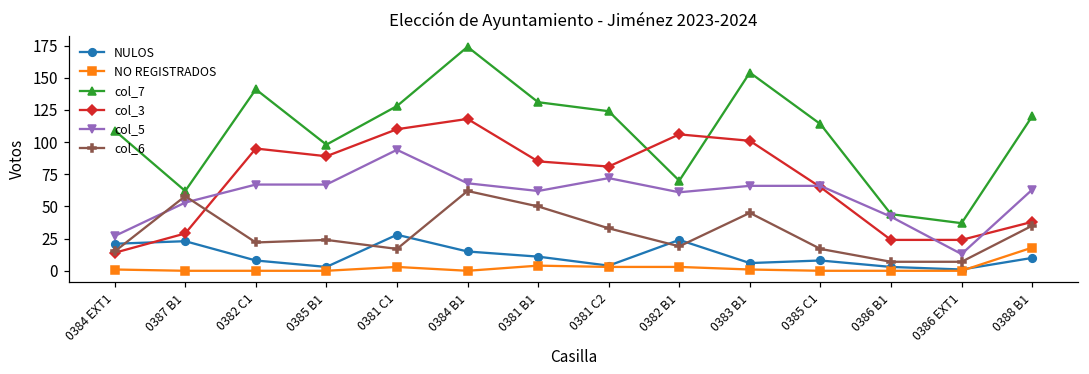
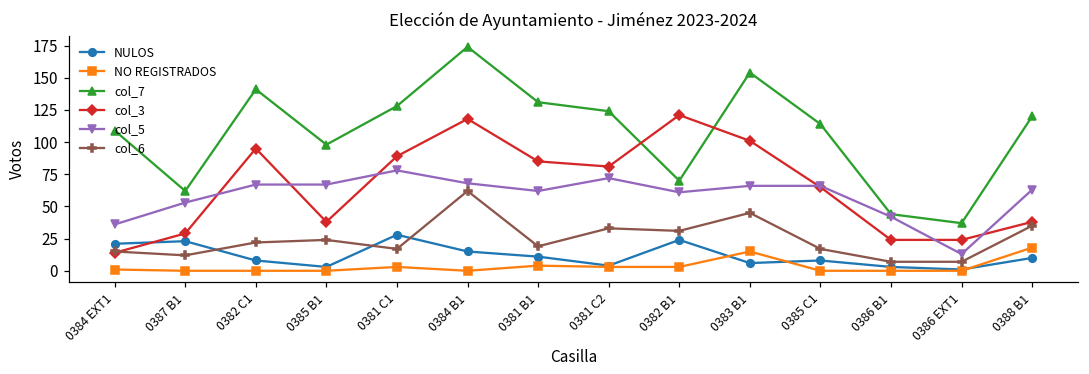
  {
    "NULOS": {
      "0384 EXT1": 21,
      "0387 B1": 23,
      "0382 C1": 8,
      "0385 B1": 3,
      "0381 C1": 28,
      "0384 B1": 15,
      "0381 B1": 11,
      "0382 B1": 24,
      "0383 B1": 6,
      "0385 C1": 8,
      "0386 B1": 3,
      "0388 B1": 10
    },
    "NO REGISTRADOS": {
      "0384 EXT1": 1,
      "0387 B1": 0,
      "0382 C1": 0,
      "0385 B1": 0,
      "0381 C1": 3,
      "0384 B1": 0,
      "0381 B1": 4,
      "0382 B1": 3,
-     "0383 B1": 1,
+     "0383 B1": 15,
      "0385 C1": 0,
      "0386 B1": 0,
      "0388 B1": 18
    },
    "col_7": {
      "0384 EXT1": 109,
      "0387 B1": 62,
      "0382 C1": 141,
      "0385 B1": 98,
      "0381 C1": 128,
      "0384 B1": 174,
      "0381 B1": 131,
      "0381 C2": 124,
      "0382 B1": 70,
      "0383 B1": 154,
      "0385 C1": 114,
      "0386 EXT1": 37,
      "0388 B1": 120
    },
    "col_3": {
      "0387 B1": 29,
      "0382 C1": 95,
-     "0385 B1": 89,
-     "0381 C1": 110,
+     "0385 B1": 38,
+     "0381 C1": 89,
      "0384 B1": 118,
      "0381 B1": 85,
      "0381 C2": 81,
-     "0382 B1": 106,
+     "0382 B1": 121,
      "0383 B1": 101,
      "0386 B1": 24,
      "0386 EXT1": 24,
      "0388 B1": 38
    },
    "col_5": {
-     "0384 EXT1": 27,
+     "0384 EXT1": 36,
      "0387 B1": 53,
      "0382 C1": 67,
      "0385 B1": 67,
-     "0381 C1": 94,
+     "0381 C1": 78,
      "0384 B1": 68,
      "0381 B1": 62,
      "0381 C2": 72,
      "0382 B1": 61,
      "0383 B1": 66,
      "0386 EXT1": 13,
      "0388 B1": 63
    },
    "col_6": {
-     "0387 B1": 58,
+     "0387 B1": 12,
      "0382 C1": 22,
      "0385 B1": 24,
      "0381 C1": 17,
      "0384 B1": 62,
-     "0381 B1": 50,
+     "0381 B1": 19,
      "0381 C2": 33,
-     "0382 B1": 19,
+     "0382 B1": 31,
      "0383 B1": 45,
      "0385 C1": 17,
      "0386 B1": 7,
      "0386 EXT1": 7,
      "0388 B1": 35
    }
  }
